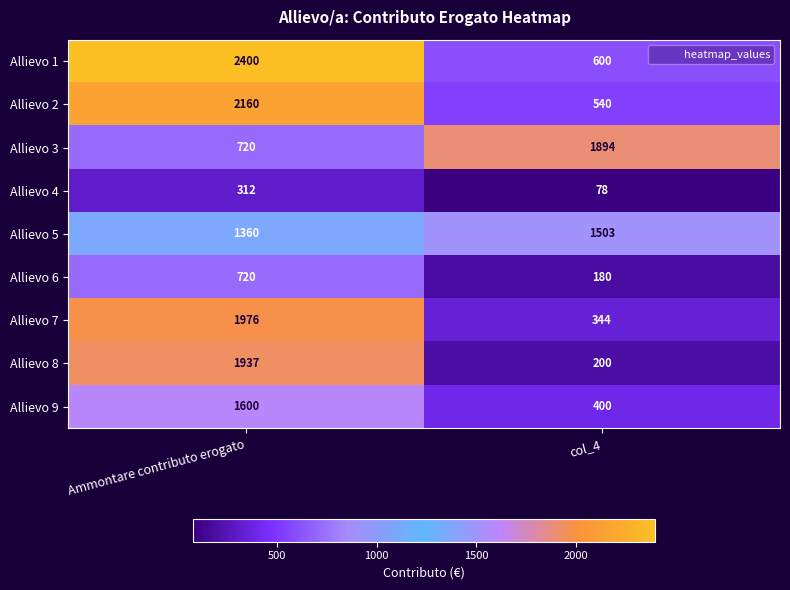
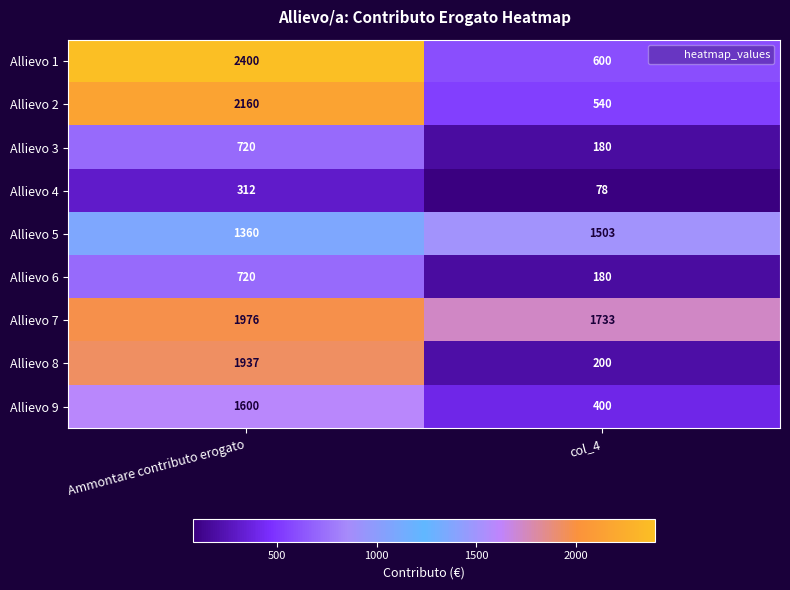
  {
    "Allievo 1": {
      "Ammontare contributo erogato": 2400,
      "col_4": 600
    },
    "Allievo 2": {
      "Ammontare contributo erogato": 2160,
      "col_4": 540
    },
    "Allievo 3": {
      "Ammontare contributo erogato": 720,
-     "col_4": 1894
+     "col_4": 180
    },
    "Allievo 4": {
      "Ammontare contributo erogato": 312,
      "col_4": 78
    },
    "Allievo 5": {
      "Ammontare contributo erogato": 1360,
      "col_4": 1503
    },
    "Allievo 6": {
      "Ammontare contributo erogato": 720,
      "col_4": 180
    },
    "Allievo 7": {
      "Ammontare contributo erogato": 1976,
-     "col_4": 344
+     "col_4": 1733
    },
    "Allievo 8": {
      "Ammontare contributo erogato": 1937,
      "col_4": 200
    },
    "Allievo 9": {
      "Ammontare contributo erogato": 1600,
      "col_4": 400
    }
  }
